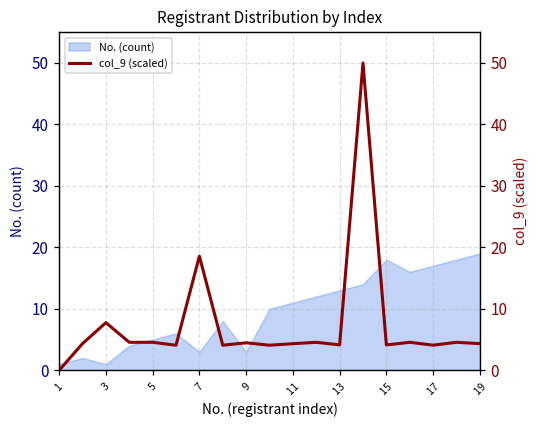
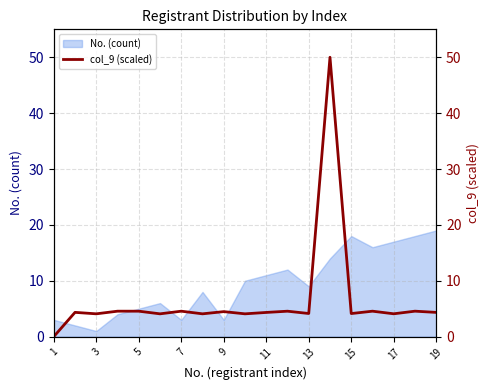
  {
    "No. (count)": {
-     "1": 1,
+     "1": 3,
      "3": 1,
      "5": 5,
      "7": 3,
      "9": 3,
      "11": 11,
-     "13": 13,
+     "13": 9,
      "15": 18,
      "17": 17,
      "19": 19
    },
    "col_9 (scaled)": {
      "1": 0,
-     "3": 8,
+     "3": 4,
      "5": 5,
-     "7": 19,
+     "7": 5,
      "9": 4,
      "11": 4,
      "13": 4,
      "15": 4,
      "17": 4,
      "19": 4
    }
  }
